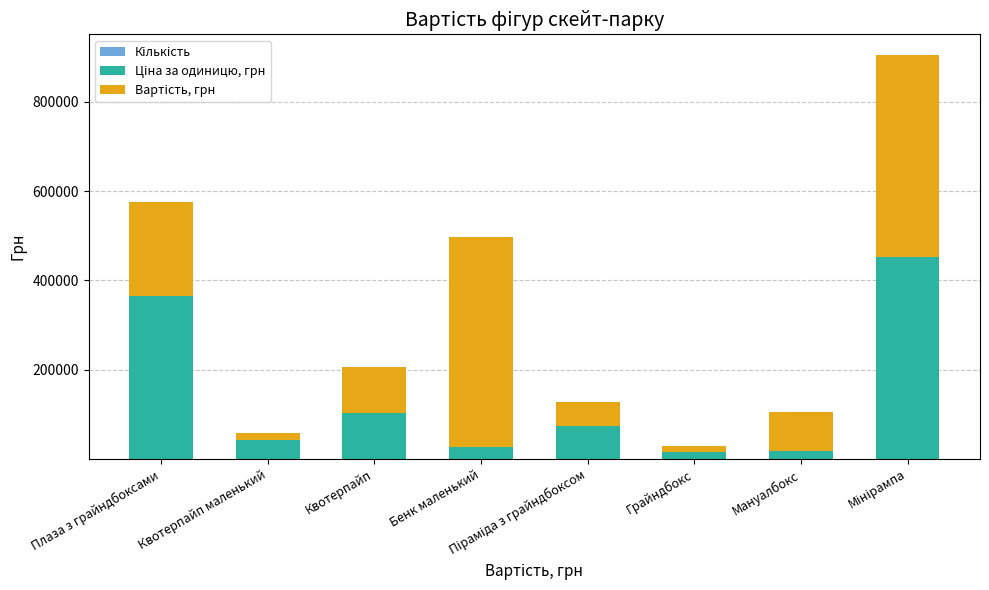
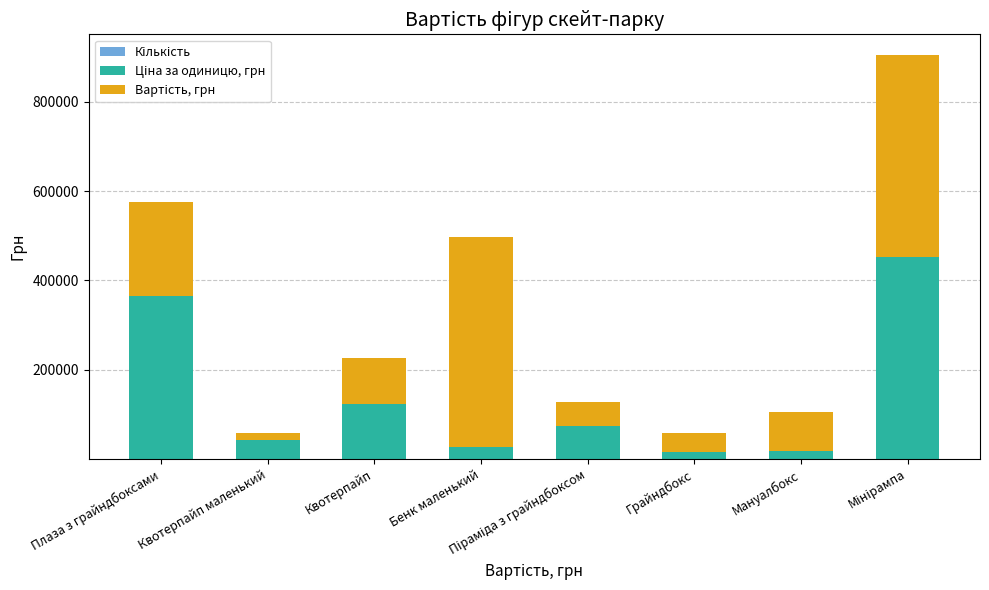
  {
    "Ціна за одиницю, грн": {
      "Плаза з грайндбоксами": 370000,
      "Квотерпайп маленький": 40000,
-     "Квотерпайп": 100000,
+     "Квотерпайп": 120000,
      "Бенк маленький": 30000,
      "Піраміда з грайндбоксом": 70000,
      "Грайндбокс": 10000,
      "Мануалбокс": 20000,
      "Мінірампа": 450000
    },
    "Вартість, грн": {
      "Плаза з грайндбоксами": 210000,
      "Квотерпайп маленький": 20000,
      "Квотерпайп": 100000,
      "Бенк маленький": 470000,
      "Піраміда з грайндбоксом": 50000,
-     "Грайндбокс": 10000,
+     "Грайндбокс": 40000,
      "Мануалбокс": 90000,
      "Мінірампа": 450000
    }
  }
